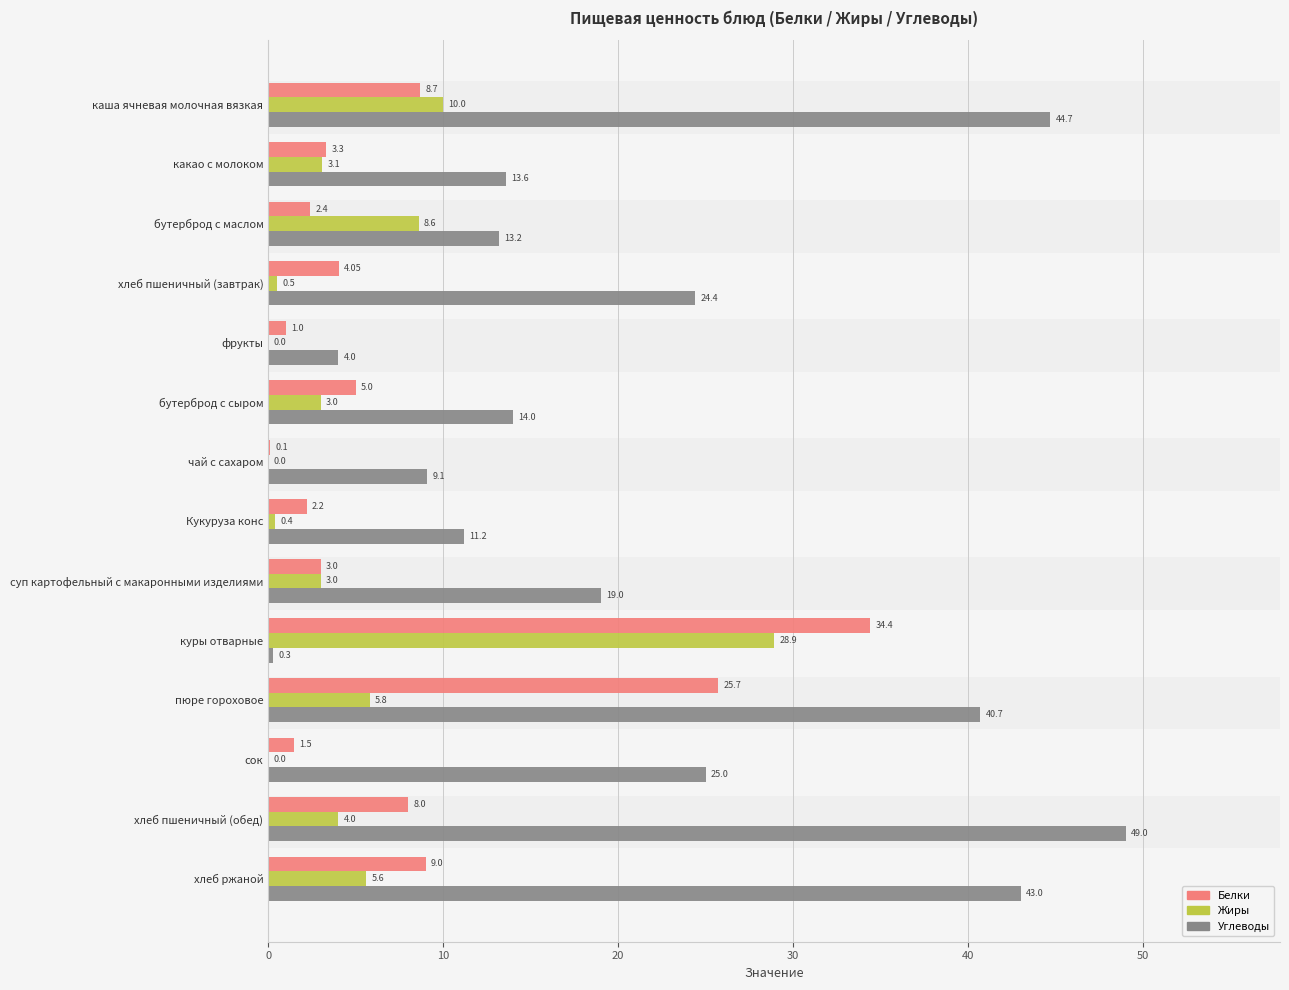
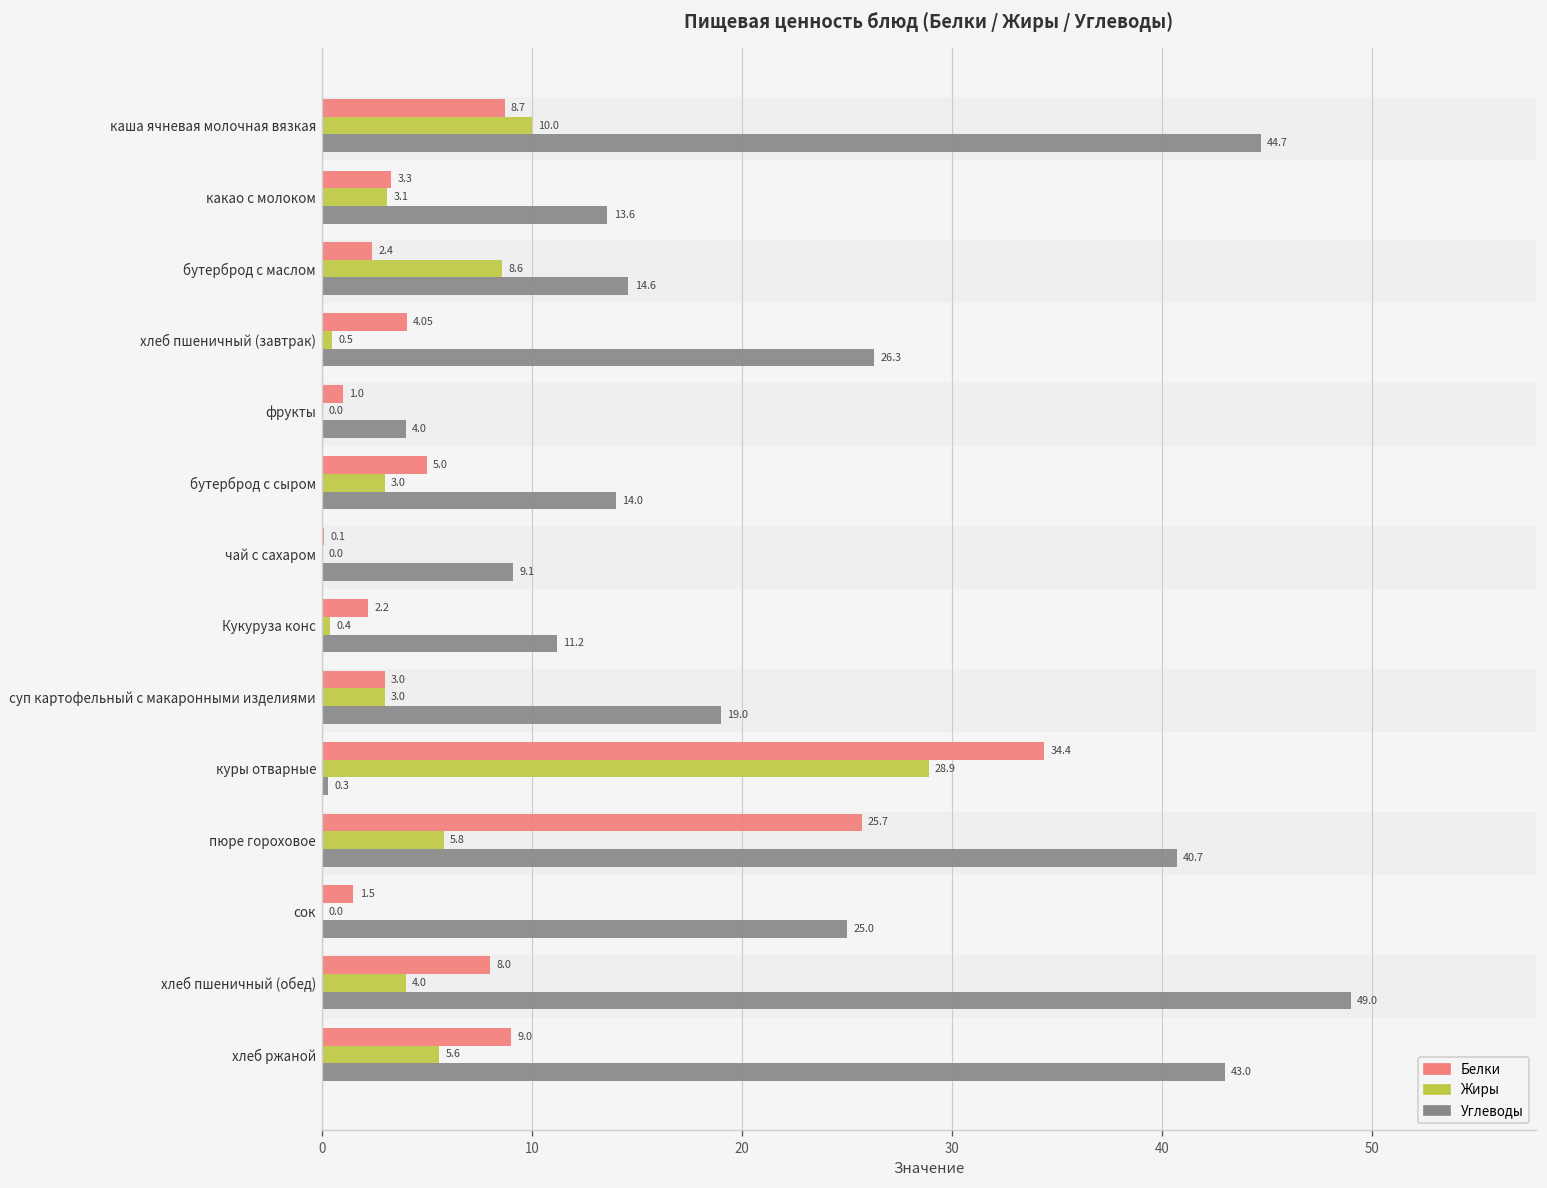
  {
    "Белки": {
      "каша ячневая молочная вязкая": 8.7,
      "какао с молоком": 3.3,
      "бутерброд с маслом": 2.4,
      "хлеб пшеничный (завтрак)": 4.05,
      "фрукты": 1.0,
      "бутерброд с сыром": 5.0,
      "чай с сахаром": 0.1,
      "Кукуруза конс": 2.2,
      "суп картофельный с макаронными изделиями": 3.0,
      "куры отварные": 34.4,
      "пюре гороховое": 25.7,
      "сок": 1.5,
      "хлеб пшеничный (обед)": 8.0,
      "хлеб ржаной": 9.0
    },
    "Жиры": {
      "каша ячневая молочная вязкая": 10.0,
      "какао с молоком": 3.1,
      "бутерброд с маслом": 8.6,
      "хлеб пшеничный (завтрак)": 0.5,
      "фрукты": 0.0,
      "бутерброд с сыром": 3.0,
      "чай с сахаром": 0.0,
      "Кукуруза конс": 0.4,
      "суп картофельный с макаронными изделиями": 3.0,
      "куры отварные": 28.9,
      "пюре гороховое": 5.8,
      "сок": 0.0,
      "хлеб пшеничный (обед)": 4.0,
      "хлеб ржаной": 5.6
    },
    "Углеводы": {
      "каша ячневая молочная вязкая": 44.7,
      "какао с молоком": 13.6,
-     "бутерброд с маслом": 13.2,
-     "хлеб пшеничный (завтрак)": 24.4,
+     "бутерброд с маслом": 14.6,
+     "хлеб пшеничный (завтрак)": 26.3,
      "фрукты": 4.0,
      "бутерброд с сыром": 14.0,
      "чай с сахаром": 9.1,
      "Кукуруза конс": 11.2,
      "суп картофельный с макаронными изделиями": 19.0,
      "куры отварные": 0.3,
      "пюре гороховое": 40.7,
      "сок": 25.0,
      "хлеб пшеничный (обед)": 49.0,
      "хлеб ржаной": 43.0
    }
  }
